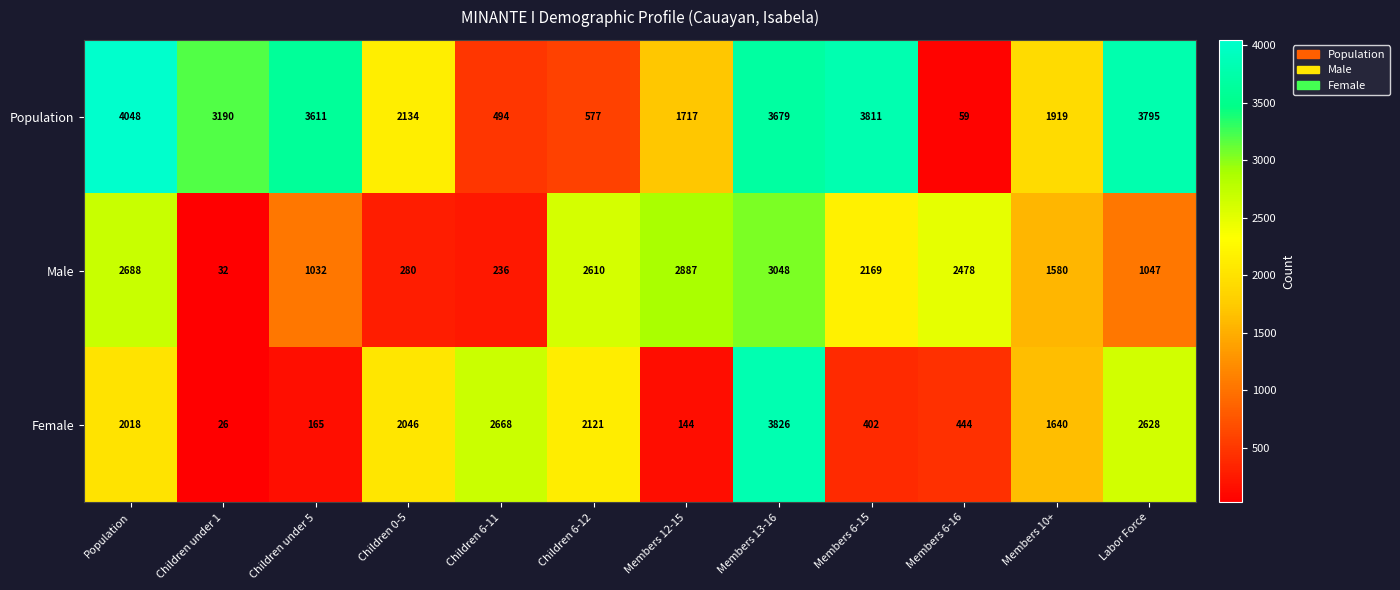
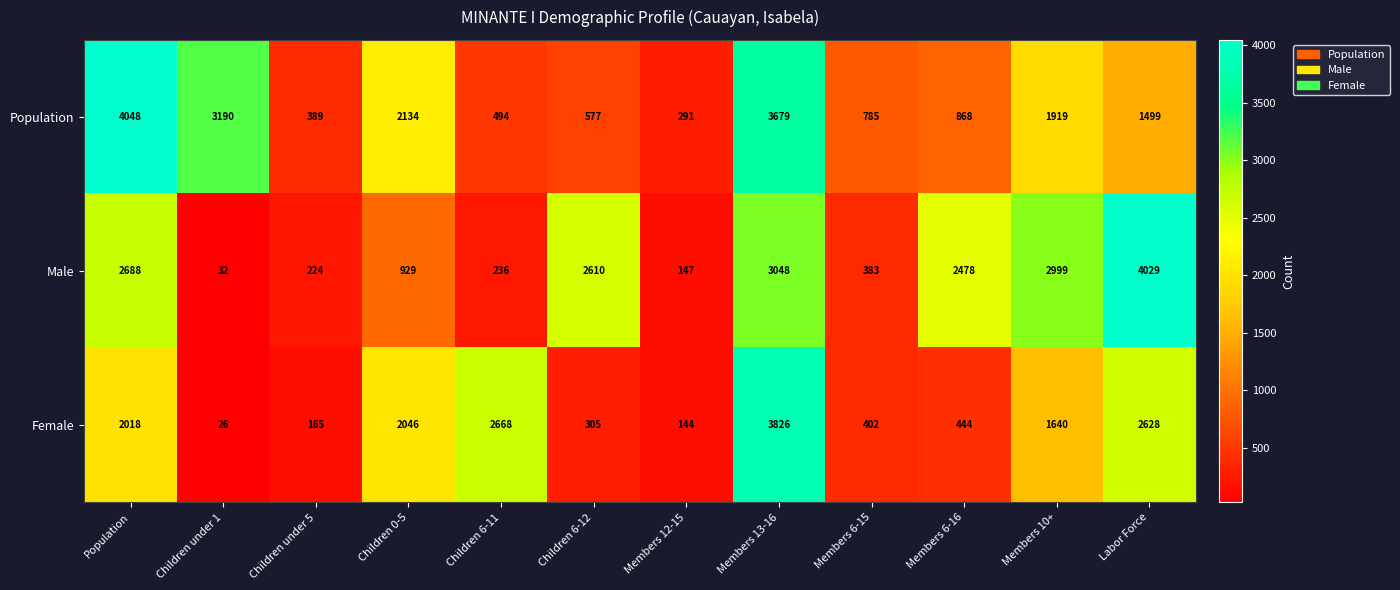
  {
    "Population": {
      "Population": 4048,
      "Children under 1": 3190,
-     "Children under 5": 3611,
+     "Children under 5": 389,
      "Children 0-5": 2134,
      "Children 6-11": 494,
      "Children 6-12": 577,
-     "Members 12-15": 1717,
+     "Members 12-15": 291,
      "Members 13-16": 3679,
-     "Members 6-15": 3811,
-     "Members 6-16": 59,
+     "Members 6-15": 785,
+     "Members 6-16": 868,
      "Members 10+": 1919,
-     "Labor Force": 3795
+     "Labor Force": 1499
    },
    "Male": {
      "Population": 2688,
      "Children under 1": 32,
-     "Children under 5": 1032,
-     "Children 0-5": 280,
+     "Children under 5": 224,
+     "Children 0-5": 929,
      "Children 6-11": 236,
      "Children 6-12": 2610,
-     "Members 12-15": 2887,
+     "Members 12-15": 147,
      "Members 13-16": 3048,
-     "Members 6-15": 2169,
+     "Members 6-15": 383,
      "Members 6-16": 2478,
-     "Members 10+": 1580,
-     "Labor Force": 1047
+     "Members 10+": 2999,
+     "Labor Force": 4029
    },
    "Female": {
      "Population": 2018,
      "Children under 1": 26,
      "Children under 5": 165,
      "Children 0-5": 2046,
      "Children 6-11": 2668,
-     "Children 6-12": 2121,
+     "Children 6-12": 305,
      "Members 12-15": 144,
      "Members 13-16": 3826,
      "Members 6-15": 402,
      "Members 6-16": 444,
      "Members 10+": 1640,
      "Labor Force": 2628
    }
  }
